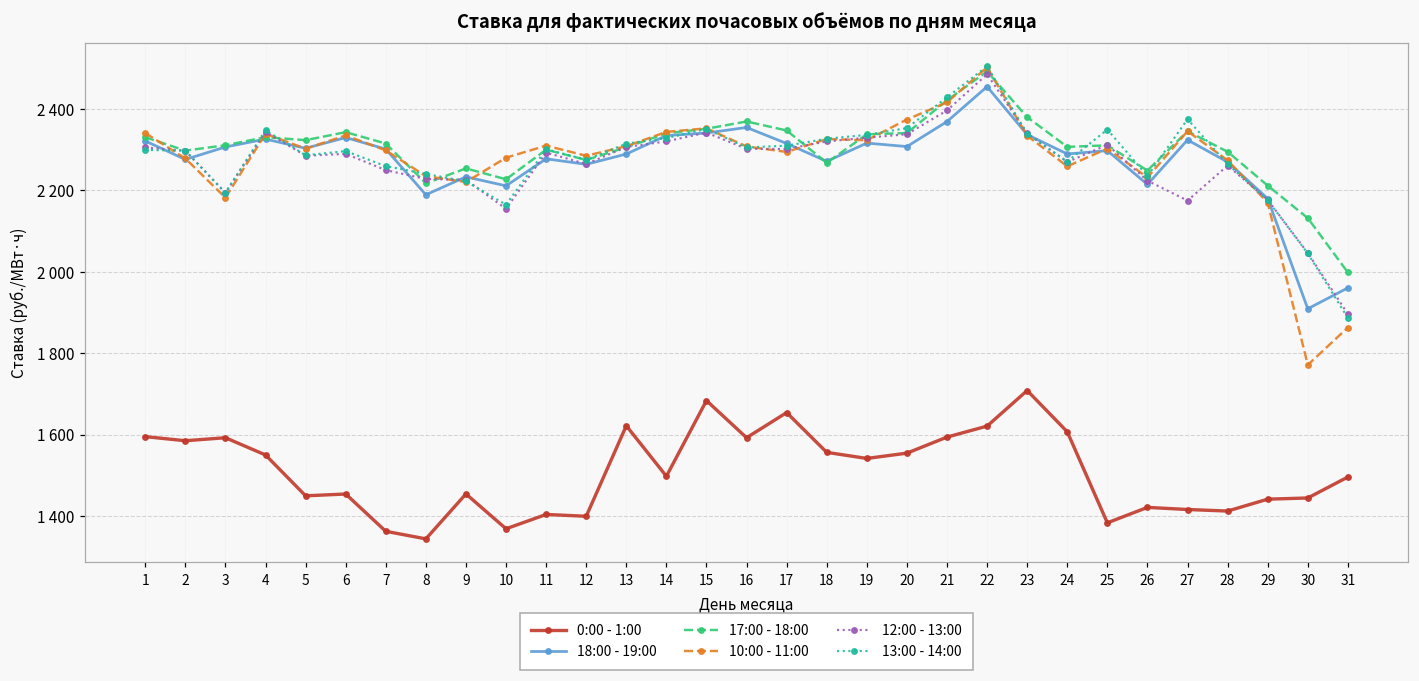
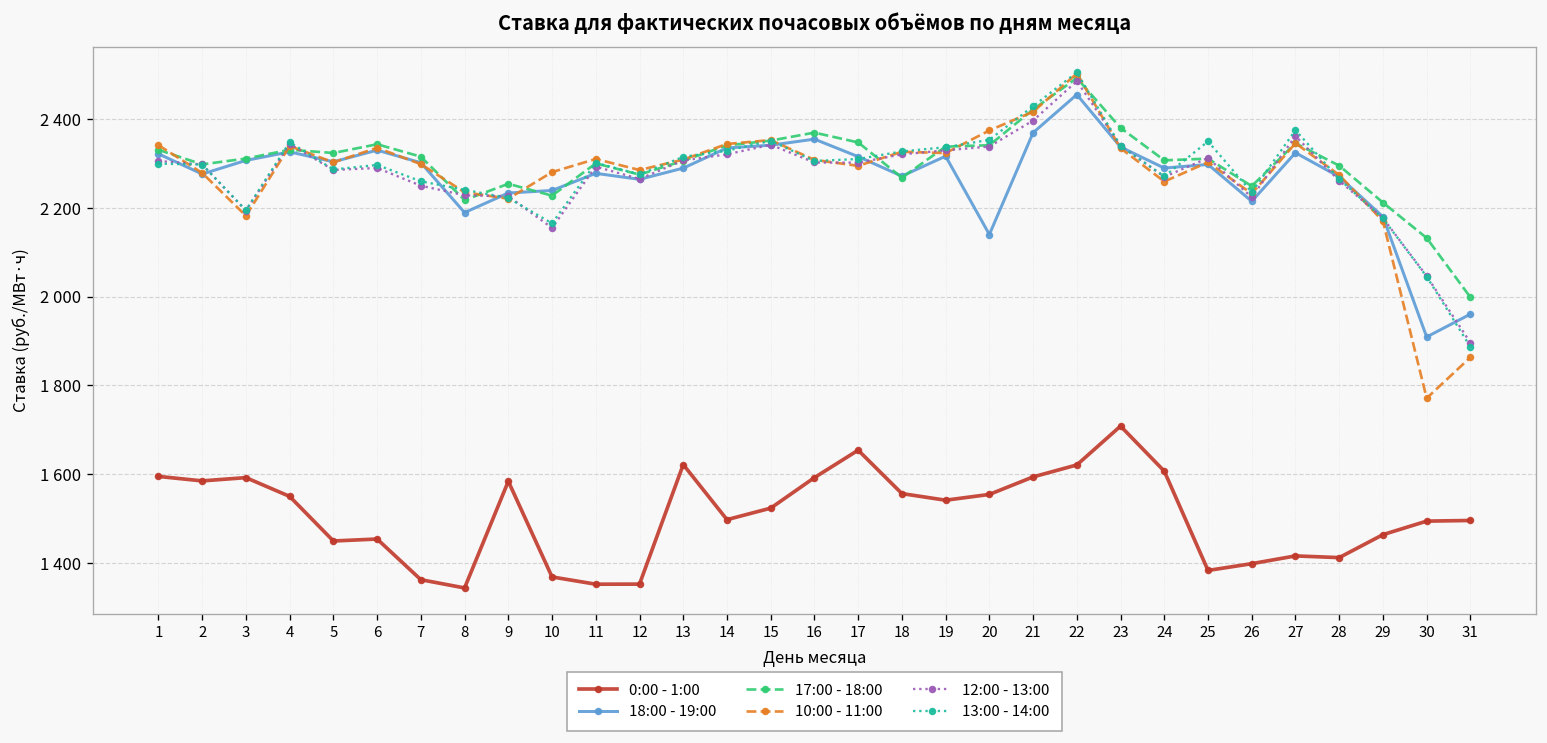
  {
    "0:00 - 1:00": {
      "1": 1590,
      "2": 1580,
      "3": 1590,
      "4": 1550,
      "5": 1450,
      "6": 1450,
      "7": 1360,
      "8": 1340,
-     "9": 1450,
+     "9": 1580,
      "10": 1370,
-     "11": 1400,
-     "12": 1400,
+     "11": 1350,
+     "12": 1350,
      "13": 1620,
      "14": 1500,
-     "15": 1680,
+     "15": 1520,
      "16": 1590,
      "17": 1650,
      "18": 1560,
      "19": 1540,
      "20": 1550,
      "21": 1590,
      "22": 1620,
      "23": 1710,
      "24": 1610,
      "25": 1380,
-     "26": 1420,
+     "26": 1400,
      "27": 1420,
      "28": 1410,
-     "29": 1440,
-     "30": 1440,
+     "29": 1460,
+     "30": 1490,
      "31": 1500
    },
    "18:00 - 19:00": {
      "1": 2320,
      "8": 2190,
      "9": 2230,
-     "10": 2210,
+     "10": 2240,
      "11": 2280,
      "13": 2290,
      "16": 2350,
      "19": 2320,
-     "20": 2310,
+     "20": 2140,
      "21": 2370,
      "22": 2460,
      "24": 2290,
      "26": 2210,
      "27": 2320,
      "30": 1910,
      "31": 1960
    },
    "10:00 - 11:00": {
      "1": 2340,
      "3": 2180,
      "10": 2280,
      "11": 2310,
      "12": 2290,
      "17": 2290,
      "20": 2370,
      "24": 2260,
      "30": 1770,
      "31": 1860
    },
    "12:00 - 13:00": {
      "7": 2250,
      "10": 2150,
      "11": 2290,
      "14": 2320,
      "17": 2300,
      "21": 2400,
      "26": 2220,
-     "27": 2170,
+     "27": 2360,
      "31": 1900
    }
  }
